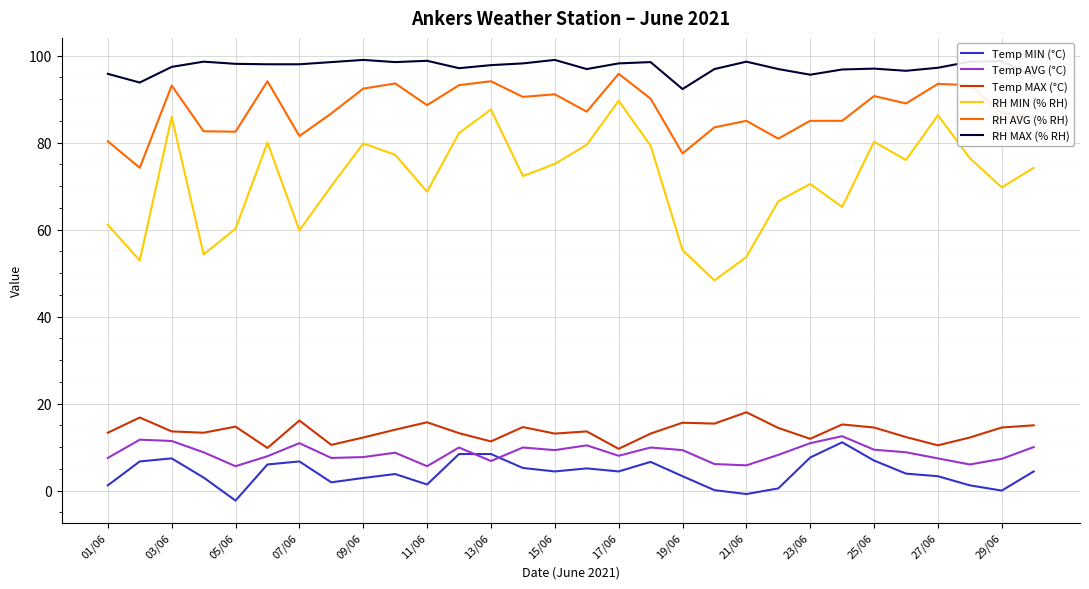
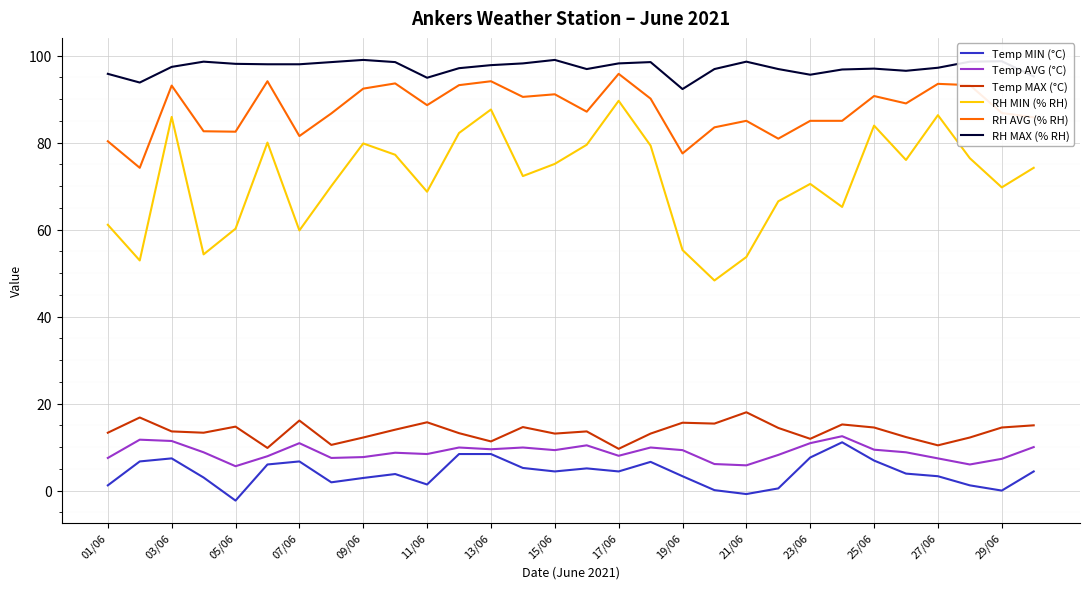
  {
    "Temp MIN (°C)": {
      "01/06": 1,
      "03/06": 7,
      "05/06": -2,
      "07/06": 7,
      "09/06": 3,
      "11/06": 1,
      "13/06": 8,
      "15/06": 4,
      "17/06": 4,
      "19/06": 3,
      "21/06": -1,
      "23/06": 8,
      "25/06": 7,
      "27/06": 3,
      "29/06": 0
    },
    "Temp AVG (°C)": {
      "01/06": 8,
      "03/06": 11,
      "05/06": 6,
      "07/06": 11,
      "09/06": 8,
-     "11/06": 6,
-     "13/06": 7,
+     "11/06": 8,
+     "13/06": 10,
      "15/06": 9,
      "17/06": 8,
      "19/06": 9,
      "21/06": 6,
      "23/06": 11,
      "25/06": 9,
      "27/06": 7,
      "29/06": 7
    },
    "Temp MAX (°C)": {
      "01/06": 13,
      "03/06": 14,
      "05/06": 15,
      "07/06": 16,
      "09/06": 12,
      "11/06": 16,
      "13/06": 11,
      "15/06": 13,
      "17/06": 10,
      "19/06": 16,
      "21/06": 18,
      "23/06": 12,
      "25/06": 15,
      "27/06": 10,
      "29/06": 15
    },
    "RH MIN (% RH)": {
      "01/06": 61,
      "03/06": 86,
      "05/06": 60,
      "07/06": 60,
      "09/06": 80,
      "11/06": 69,
      "13/06": 88,
      "15/06": 75,
      "17/06": 90,
      "19/06": 55,
      "21/06": 54,
      "23/06": 71,
-     "25/06": 80,
+     "25/06": 84,
      "27/06": 86,
      "29/06": 70
    },
    "RH AVG (% RH)": {
      "01/06": 80,
      "03/06": 93,
      "05/06": 83,
      "07/06": 82,
      "09/06": 92,
      "11/06": 89,
      "13/06": 94,
      "15/06": 91,
      "17/06": 96,
      "19/06": 78,
      "21/06": 85,
      "23/06": 85,
      "25/06": 91,
      "27/06": 94
    },
    "RH MAX (% RH)": {
      "01/06": 96,
      "03/06": 97,
      "05/06": 98,
      "07/06": 98,
      "09/06": 99,
-     "11/06": 99,
+     "11/06": 95,
      "13/06": 98,
      "15/06": 99,
      "17/06": 98,
      "19/06": 92,
      "21/06": 99,
      "23/06": 96,
      "25/06": 97,
      "27/06": 97
    }
  }
